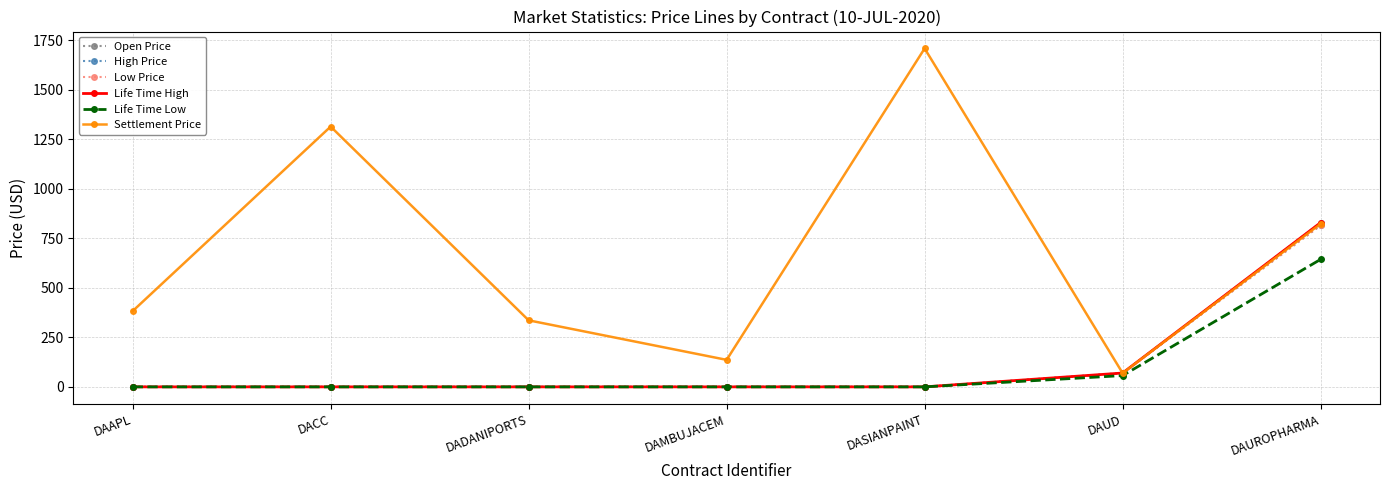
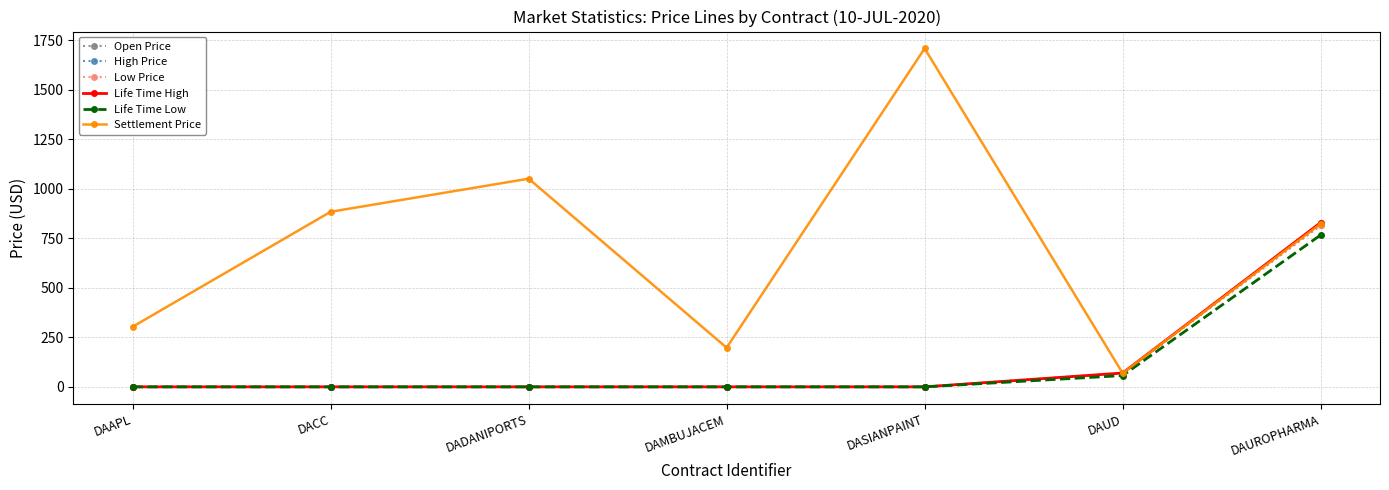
  {
    "Life Time Low": {
-     "DAUROPHARMA": 640
+     "DAUROPHARMA": 770
    },
    "Settlement Price": {
-     "DAAPL": 380,
-     "DACC": 1310,
-     "DADANIPORTS": 340,
-     "DAMBUJACEM": 140,
+     "DAAPL": 300,
+     "DACC": 880,
+     "DADANIPORTS": 1050,
+     "DAMBUJACEM": 200,
      "DASIANPAINT": 1710
    }
  }
